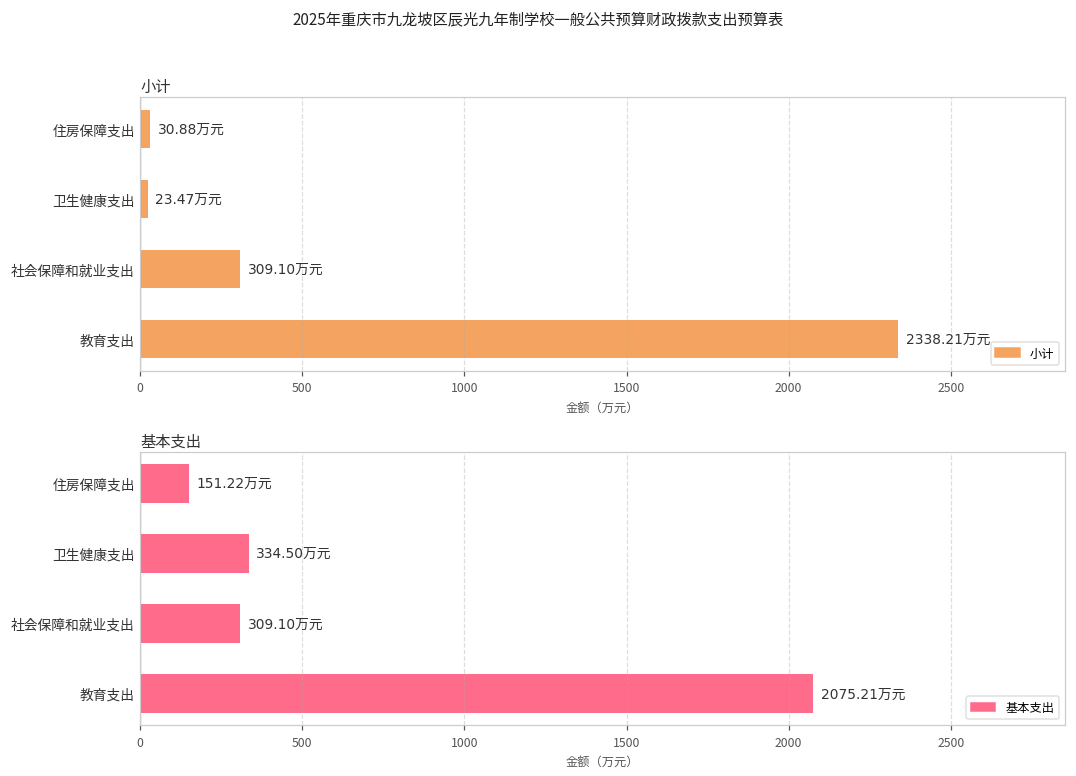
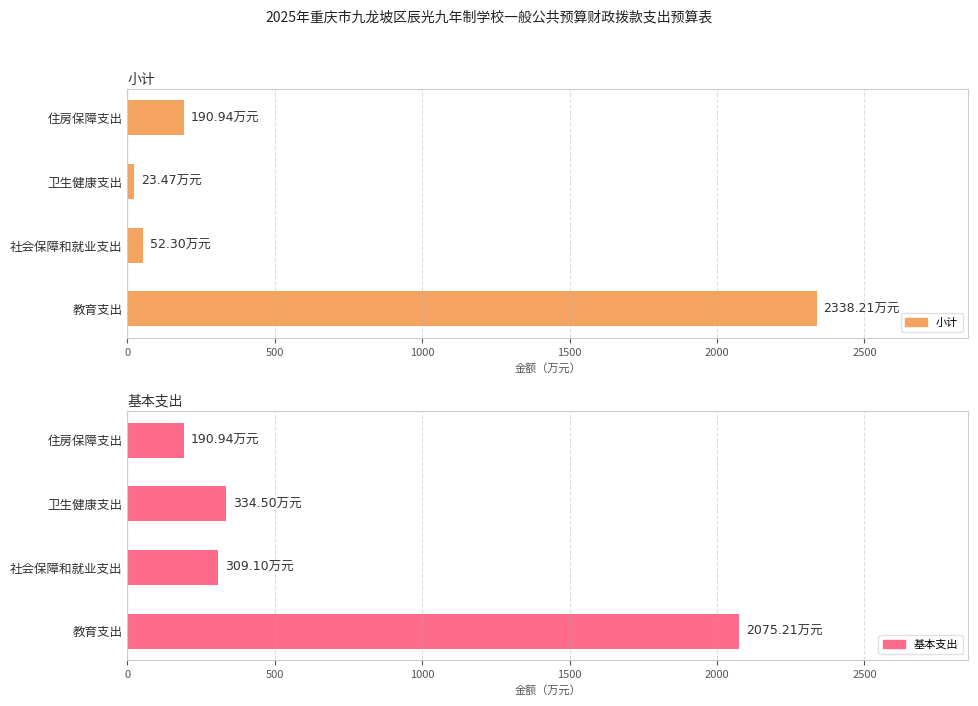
  {
    "小计": {
-     "住房保障支出": 30.88,
+     "住房保障支出": 190.94,
      "卫生健康支出": 23.47,
-     "社会保障和就业支出": 309.10,
+     "社会保障和就业支出": 52.30,
      "教育支出": 2338.21
    },
    "基本支出": {
-     "住房保障支出": 151.22,
+     "住房保障支出": 190.94,
      "卫生健康支出": 334.50,
      "社会保障和就业支出": 309.10,
      "教育支出": 2075.21
    }
  }
